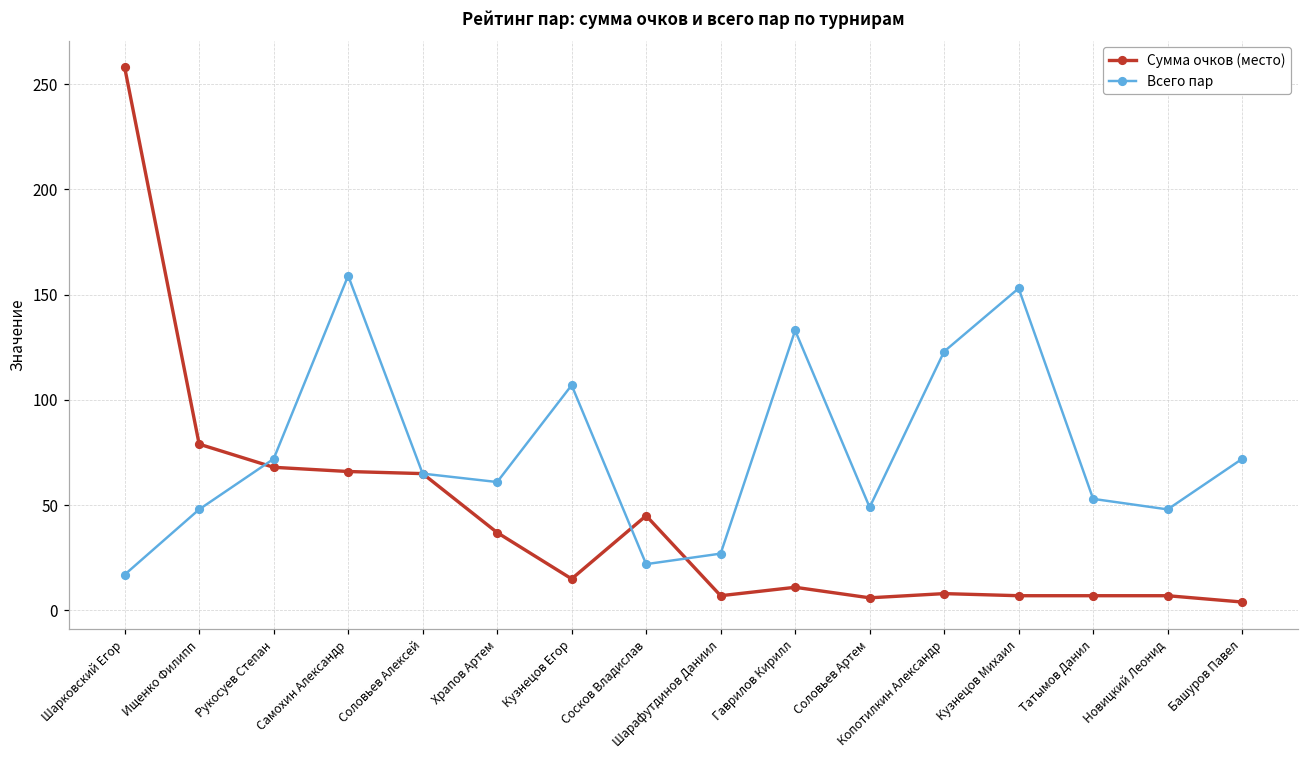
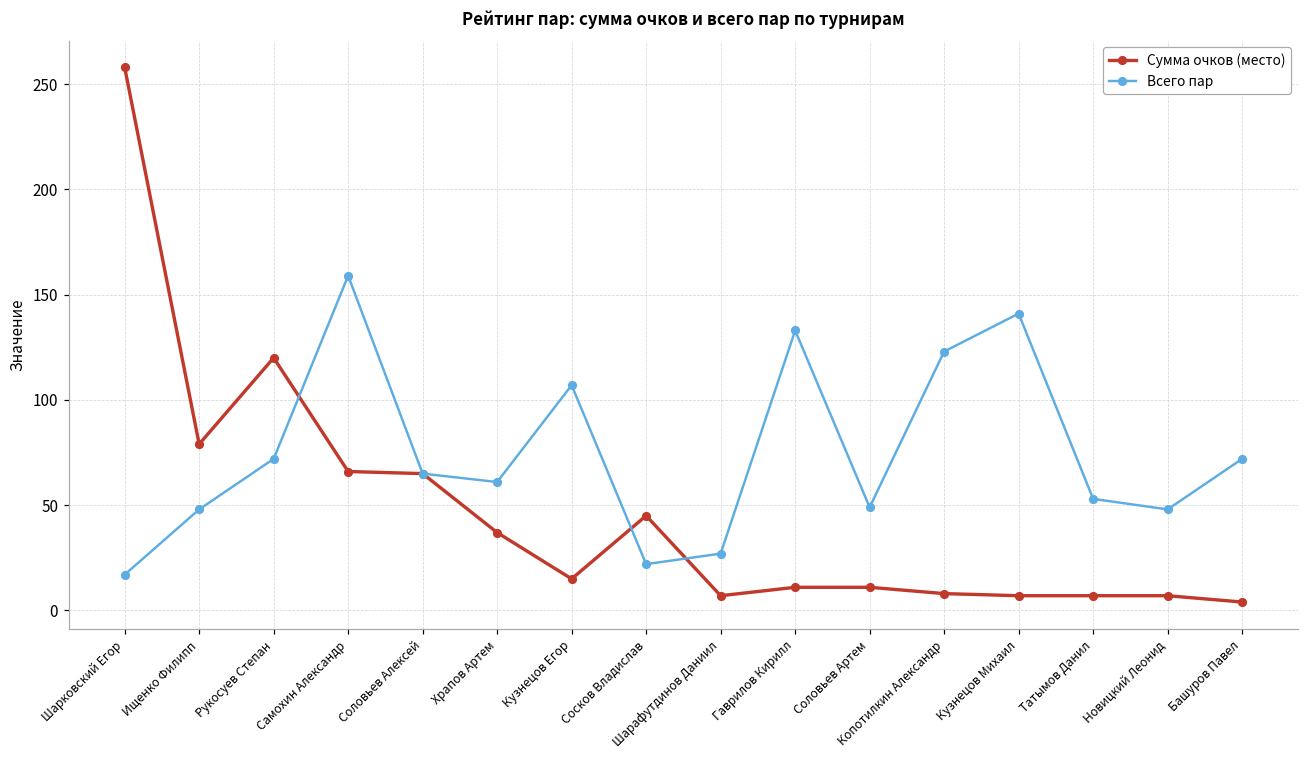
  {
    "Сумма очков (место)": {
      "Шарковский Егор": 258,
      "Ищенко Филипп": 79,
-     "Рукосуев Степан": 68,
+     "Рукосуев Степан": 120,
      "Самохин Александр": 66,
      "Храпов Артем": 37,
      "Кузнецов Егор": 15,
      "Сосков Владислав": 45,
      "Шарафутдинов Даниил": 7,
      "Гаврилов Кирилл": 11,
-     "Соловьев Артем": 6,
+     "Соловьев Артем": 11,
      "Копотилкин Александр": 8,
      "Кузнецов Михаил": 7,
      "Татымов Данил": 7,
      "Новицкий Леонид": 7,
      "Башуров Павел": 4
    },
    "Всего пар": {
      "Шарковский Егор": 17,
      "Ищенко Филипп": 48,
      "Рукосуев Степан": 72,
      "Самохин Александр": 159,
      "Храпов Артем": 61,
      "Кузнецов Егор": 107,
      "Сосков Владислав": 22,
      "Шарафутдинов Даниил": 27,
      "Гаврилов Кирилл": 133,
      "Соловьев Артем": 49,
      "Копотилкин Александр": 123,
-     "Кузнецов Михаил": 153,
+     "Кузнецов Михаил": 141,
      "Татымов Данил": 53,
      "Новицкий Леонид": 48,
      "Башуров Павел": 72
    }
  }
